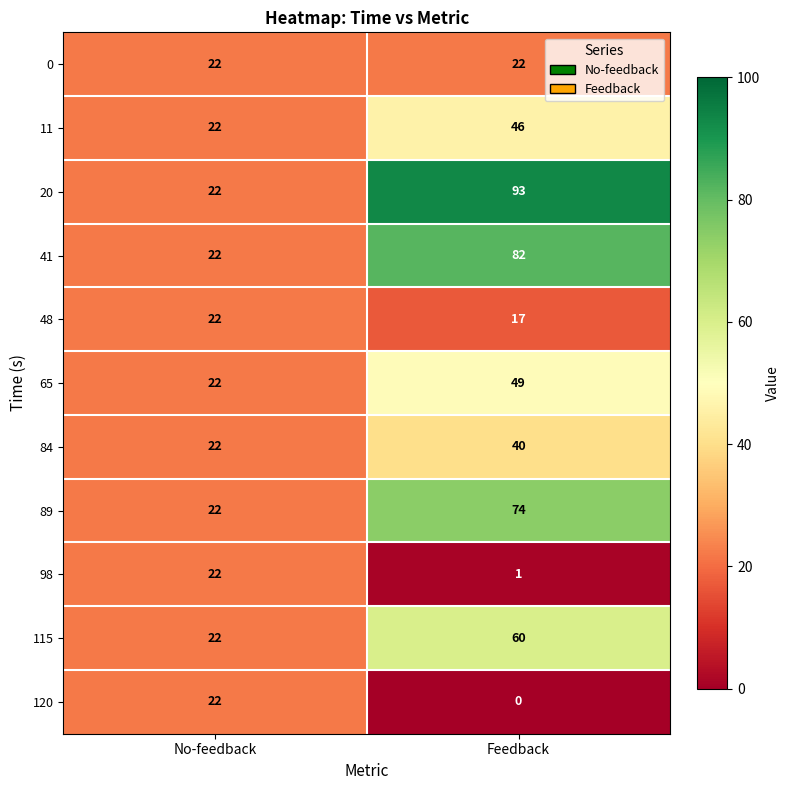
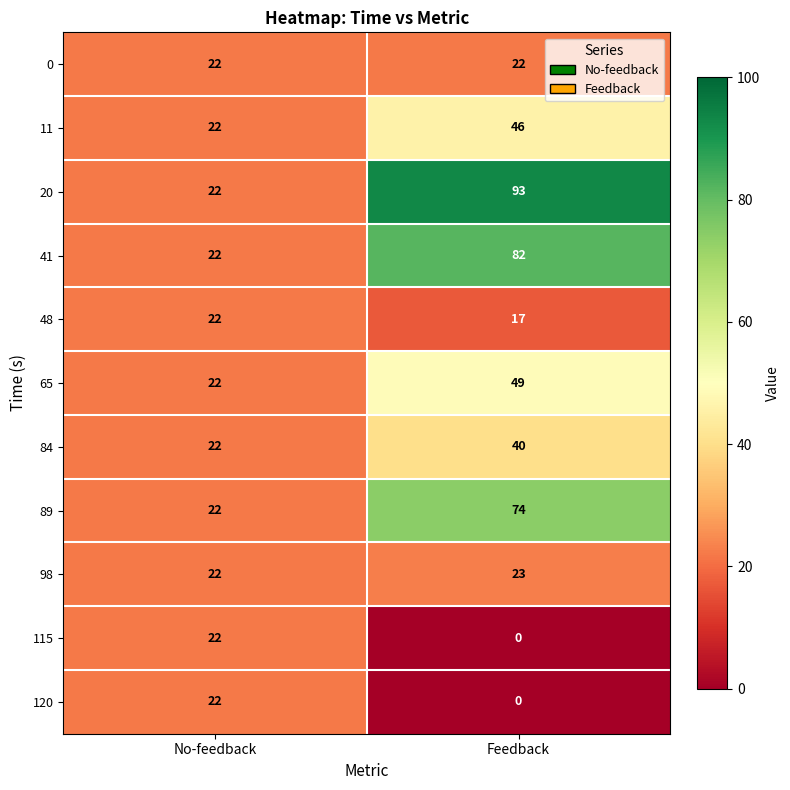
  {
    "0": {
      "No-feedback": 22,
      "Feedback": 22
    },
    "11": {
      "No-feedback": 22,
      "Feedback": 46
    },
    "20": {
      "No-feedback": 22,
      "Feedback": 93
    },
    "41": {
      "No-feedback": 22,
      "Feedback": 82
    },
    "48": {
      "No-feedback": 22,
      "Feedback": 17
    },
    "65": {
      "No-feedback": 22,
      "Feedback": 49
    },
    "84": {
      "No-feedback": 22,
      "Feedback": 40
    },
    "89": {
      "No-feedback": 22,
      "Feedback": 74
    },
    "98": {
      "No-feedback": 22,
-     "Feedback": 1
+     "Feedback": 23
    },
    "115": {
      "No-feedback": 22,
-     "Feedback": 60
+     "Feedback": 0
    },
    "120": {
      "No-feedback": 22,
      "Feedback": 0
    }
  }
